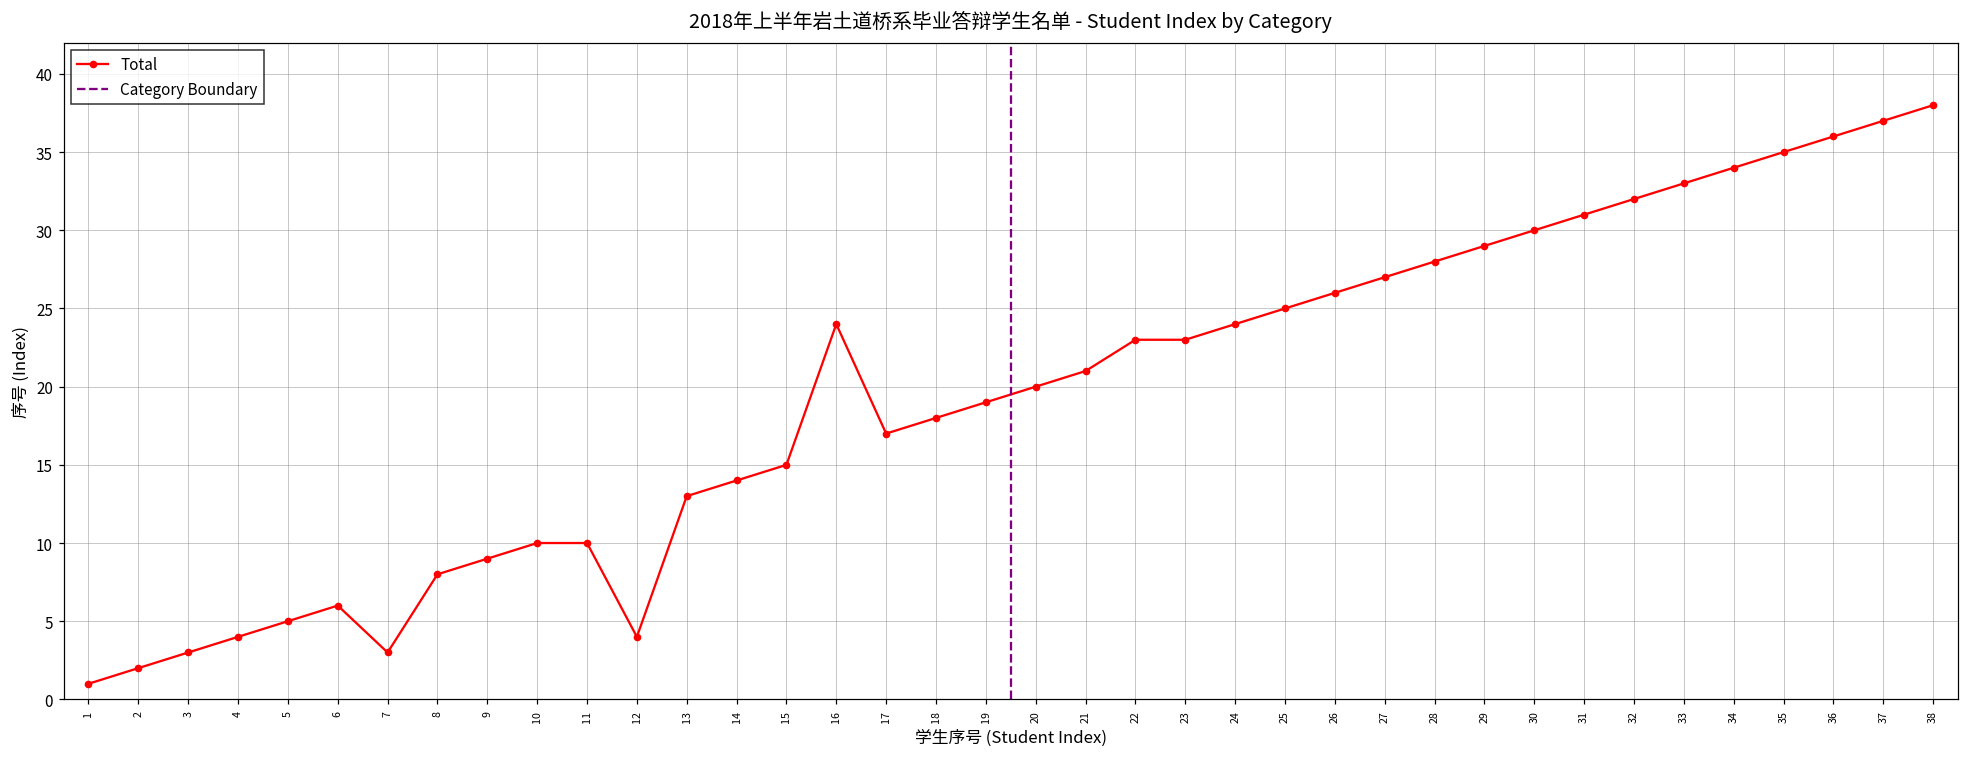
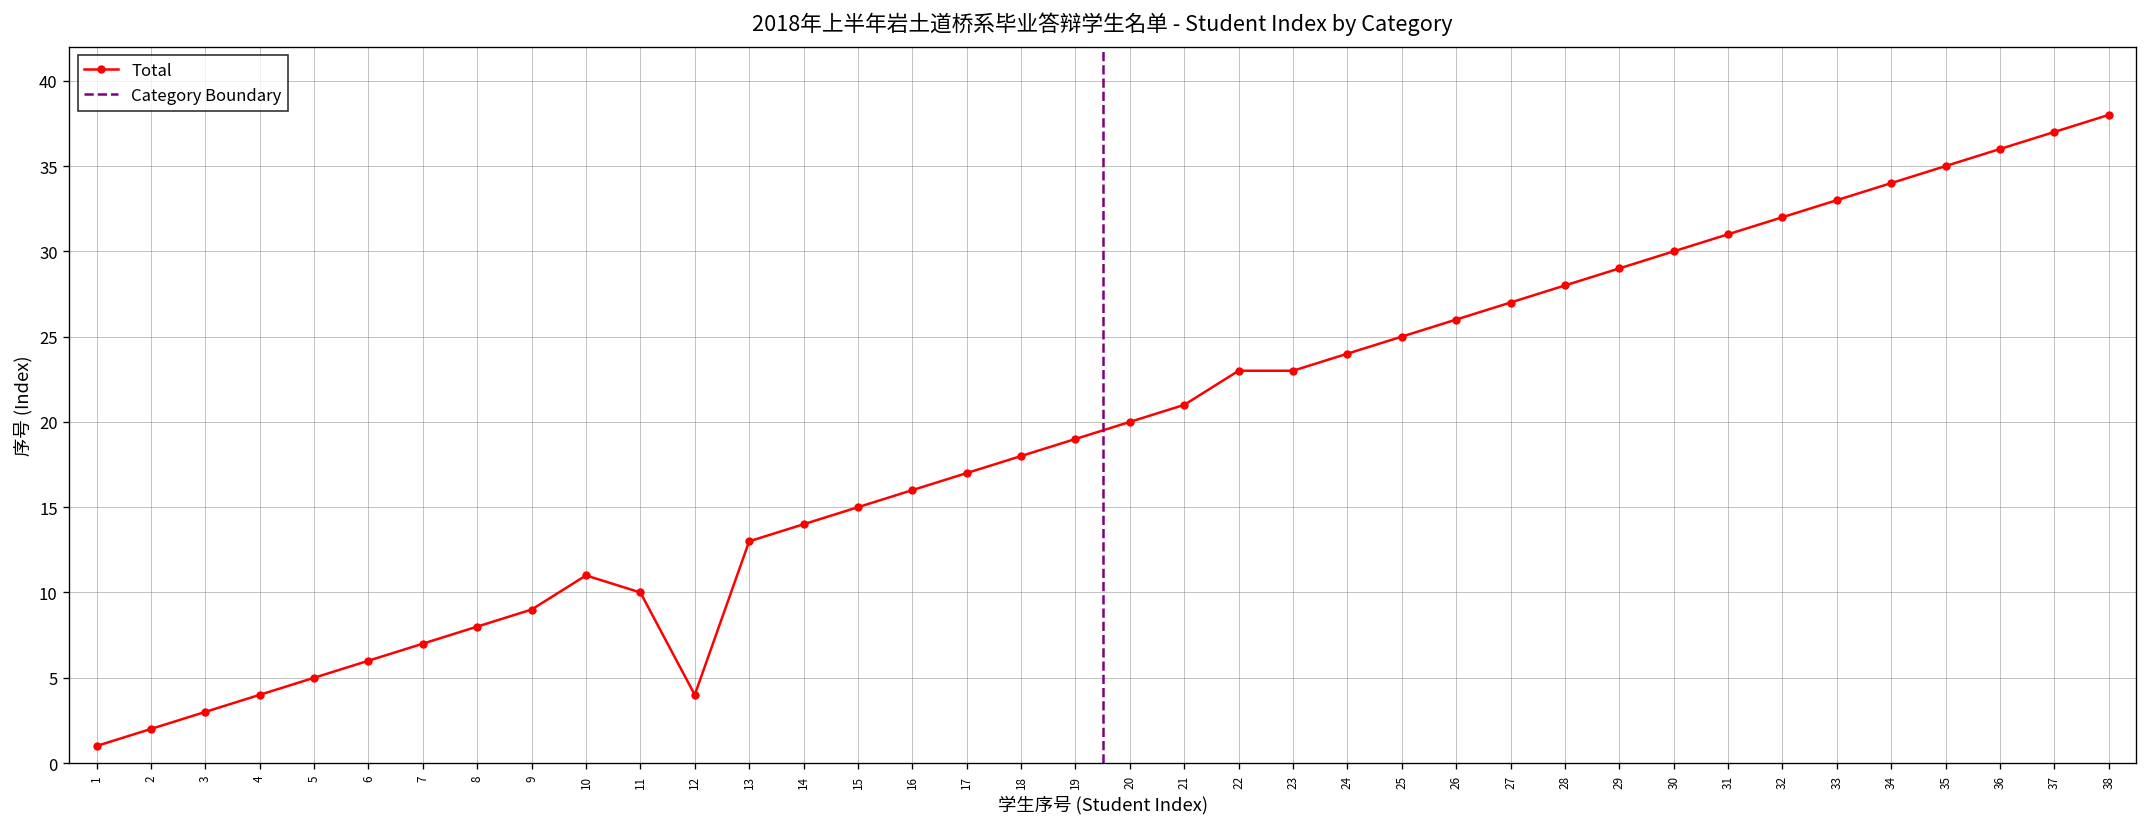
  {
    "1": 1,
    "2": 2,
    "3": 3,
    "4": 4,
    "5": 5,
    "6": 6,
-   "7": 3,
+   "7": 7,
    "8": 8,
    "9": 9,
-   "10": 10,
+   "10": 11,
    "11": 10,
    "12": 4,
    "13": 13,
    "14": 14,
    "15": 15,
-   "16": 24,
+   "16": 16,
    "17": 17,
    "18": 18,
    "19": 19,
    "20": 20,
    "21": 21,
    "22": 23,
    "23": 23,
    "24": 24,
    "25": 25,
    "26": 26,
    "27": 27,
    "28": 28,
    "29": 29,
    "30": 30,
    "31": 31,
    "32": 32,
    "33": 33,
    "34": 34,
    "35": 35,
    "36": 36,
    "37": 37,
    "38": 38
  }
